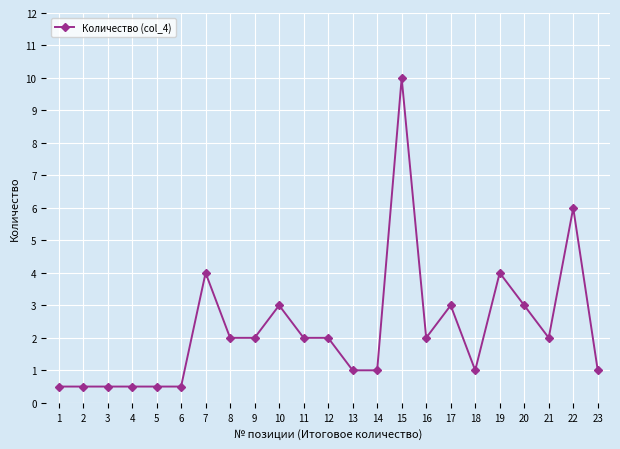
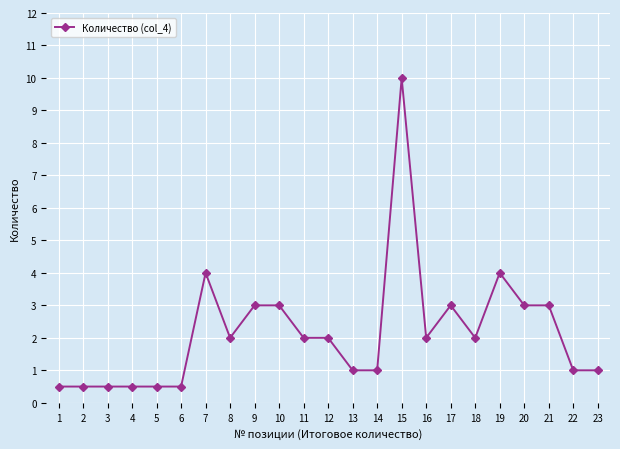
  {
    "1": 0.5,
    "2": 0.5,
    "3": 0.5,
    "4": 0.5,
    "5": 0.5,
    "6": 0.5,
    "7": 4,
    "8": 2,
-   "9": 2,
+   "9": 3,
    "10": 3,
    "11": 2,
    "12": 2,
    "13": 1,
    "14": 1,
    "15": 10,
    "16": 2,
    "17": 3,
-   "18": 1,
+   "18": 2,
    "19": 4,
    "20": 3,
-   "21": 2,
-   "22": 6,
+   "21": 3,
+   "22": 1,
    "23": 1
  }
